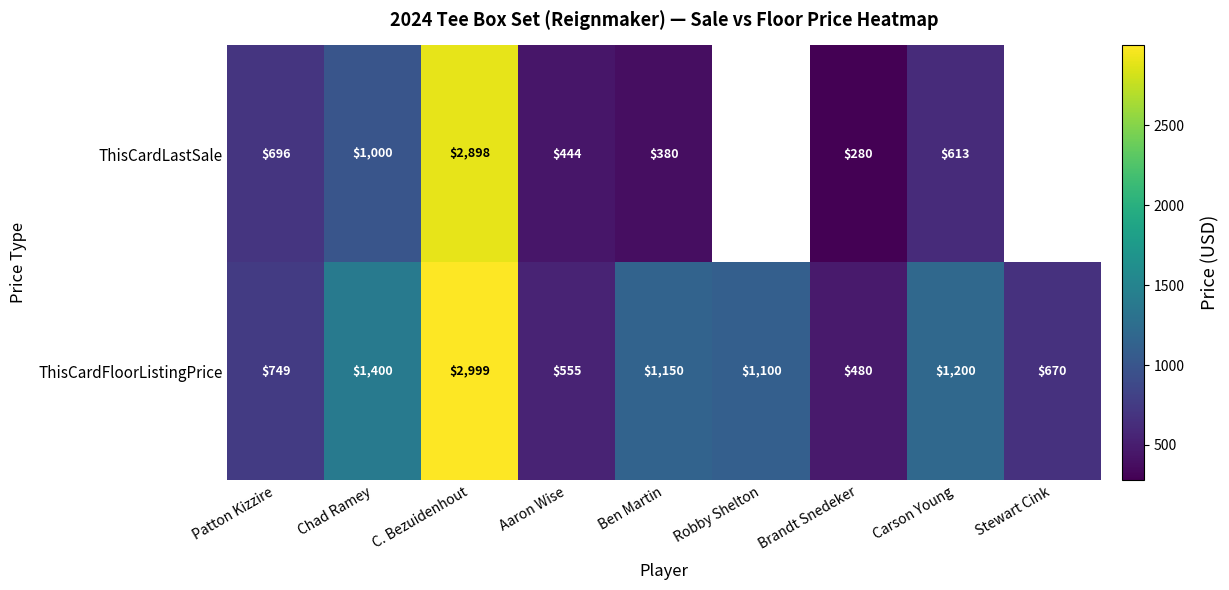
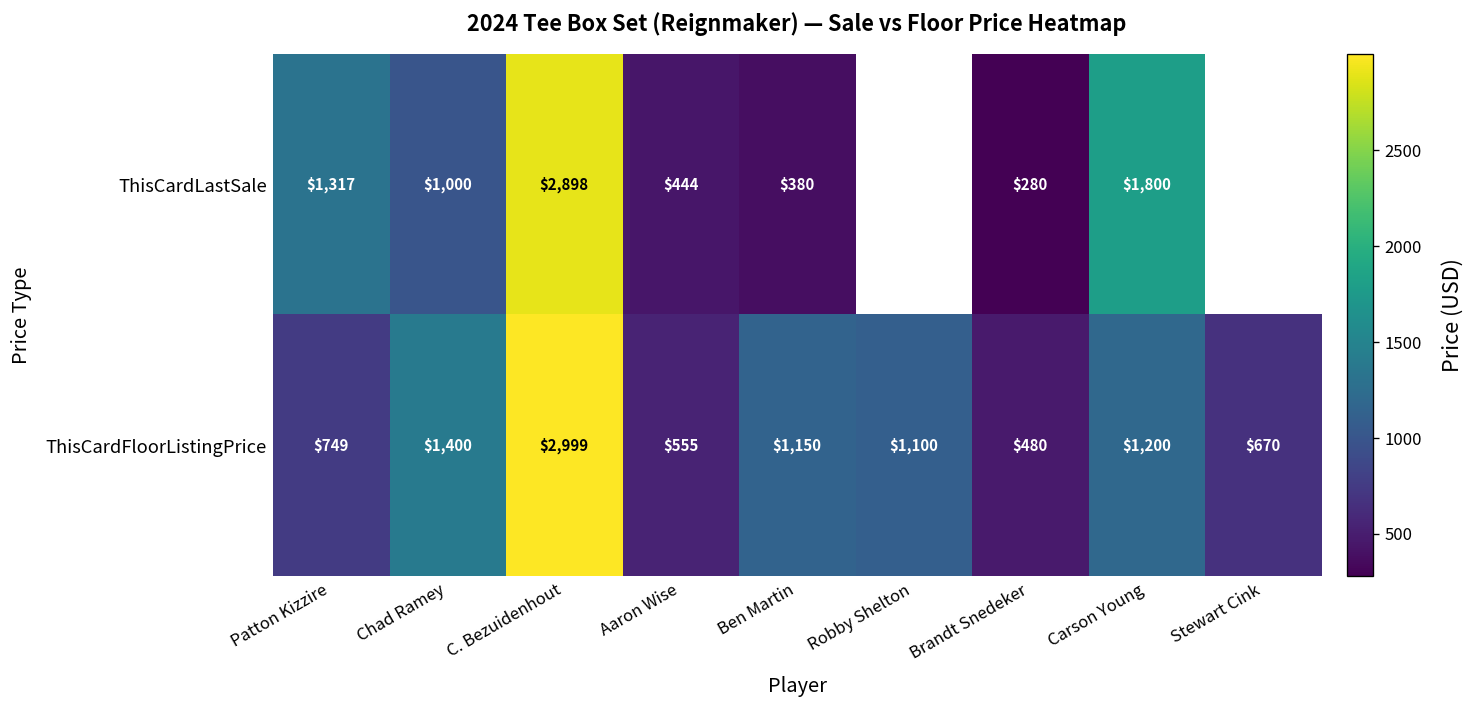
  {
    "ThisCardLastSale": {
-     "Patton Kizzire": "$696",
+     "Patton Kizzire": "$1,317",
      "Chad Ramey": "$1,000",
      "C. Bezuidenhout": "$2,898",
      "Aaron Wise": "$444",
      "Ben Martin": "$380",
      "Brandt Snedeker": "$280",
-     "Carson Young": "$613"
+     "Carson Young": "$1,800"
    },
    "ThisCardFloorListingPrice": {
      "Patton Kizzire": "$749",
      "Chad Ramey": "$1,400",
      "C. Bezuidenhout": "$2,999",
      "Aaron Wise": "$555",
      "Ben Martin": "$1,150",
      "Robby Shelton": "$1,100",
      "Brandt Snedeker": "$480",
      "Carson Young": "$1,200",
      "Stewart Cink": "$670"
    }
  }
